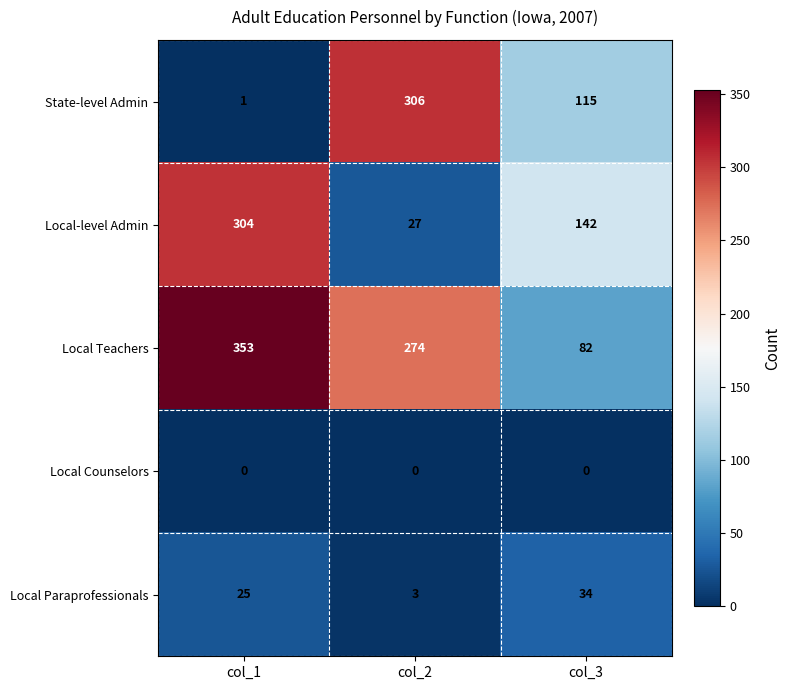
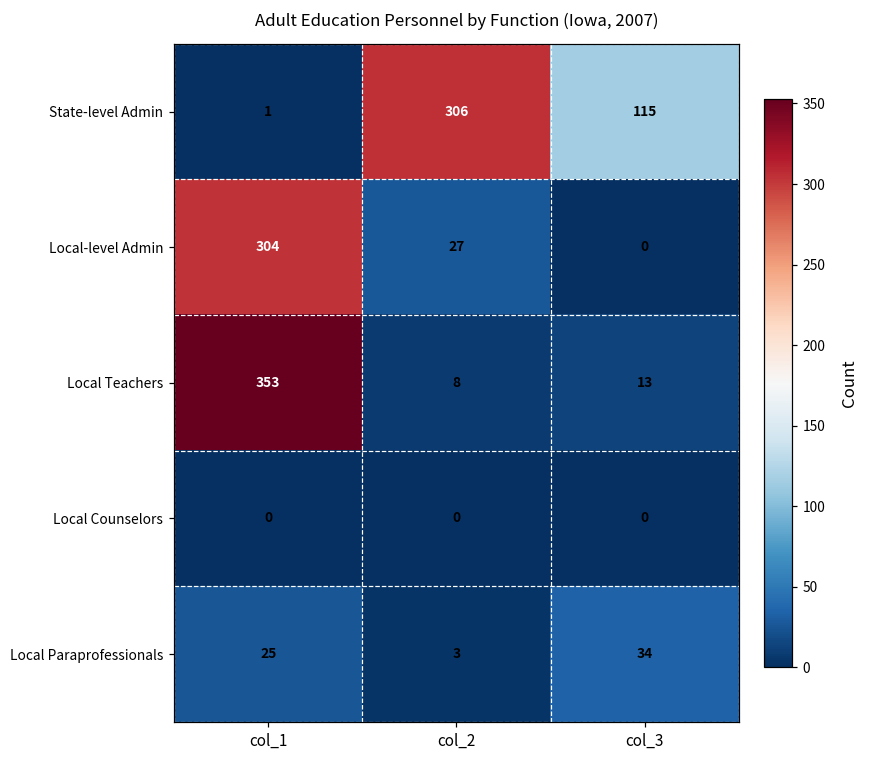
  {
    "State-level Admin": {
      "col_1": 1,
      "col_2": 306,
      "col_3": 115
    },
    "Local-level Admin": {
      "col_1": 304,
      "col_2": 27,
-     "col_3": 142
+     "col_3": 0
    },
    "Local Teachers": {
      "col_1": 353,
-     "col_2": 274,
-     "col_3": 82
+     "col_2": 8,
+     "col_3": 13
    },
    "Local Counselors": {
      "col_1": 0,
      "col_2": 0,
      "col_3": 0
    },
    "Local Paraprofessionals": {
      "col_1": 25,
      "col_2": 3,
      "col_3": 34
    }
  }
